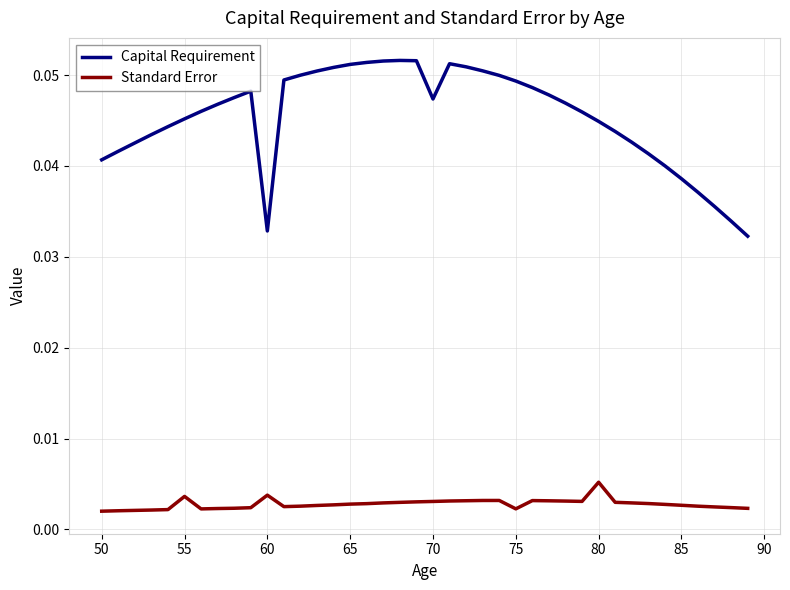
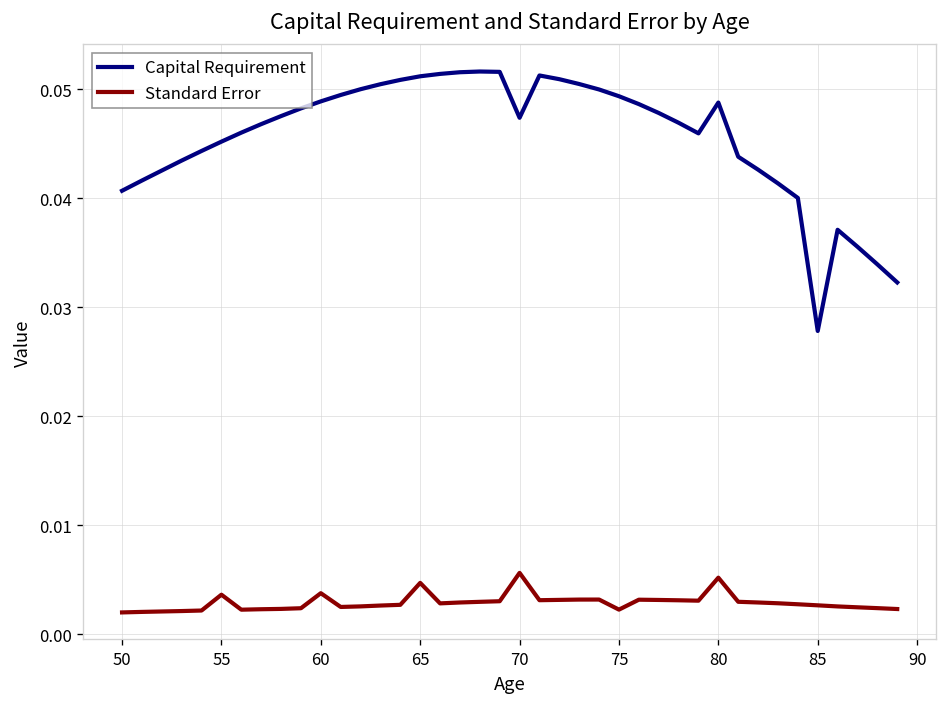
  {
    "Capital Requirement": {
      "50": 0.041,
      "55": 0.045,
-     "60": 0.033,
+     "60": 0.049,
      "65": 0.051,
      "70": 0.047,
      "75": 0.049,
-     "80": 0.045,
-     "85": 0.039
+     "80": 0.049,
+     "85": 0.028
    },
    "Standard Error": {
      "50": 0.002,
      "55": 0.004,
      "60": 0.004,
-     "65": 0.003,
-     "70": 0.003,
+     "65": 0.005,
+     "70": 0.006,
      "75": 0.002,
      "80": 0.005,
      "85": 0.003
    }
  }
